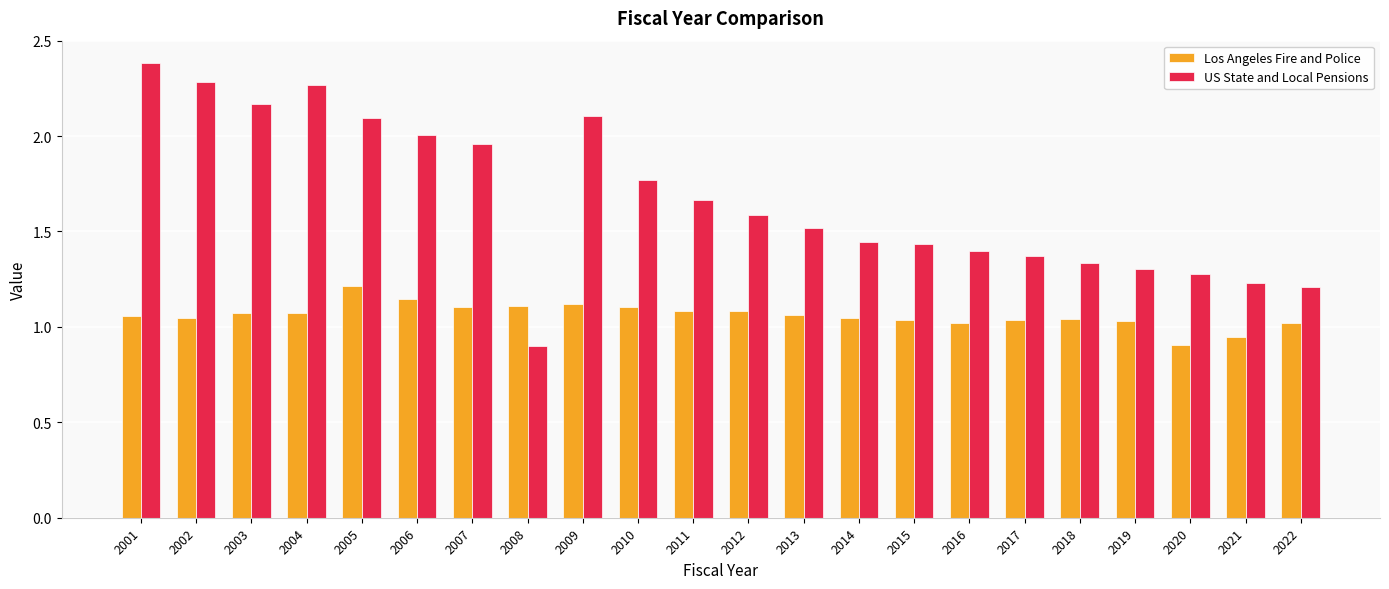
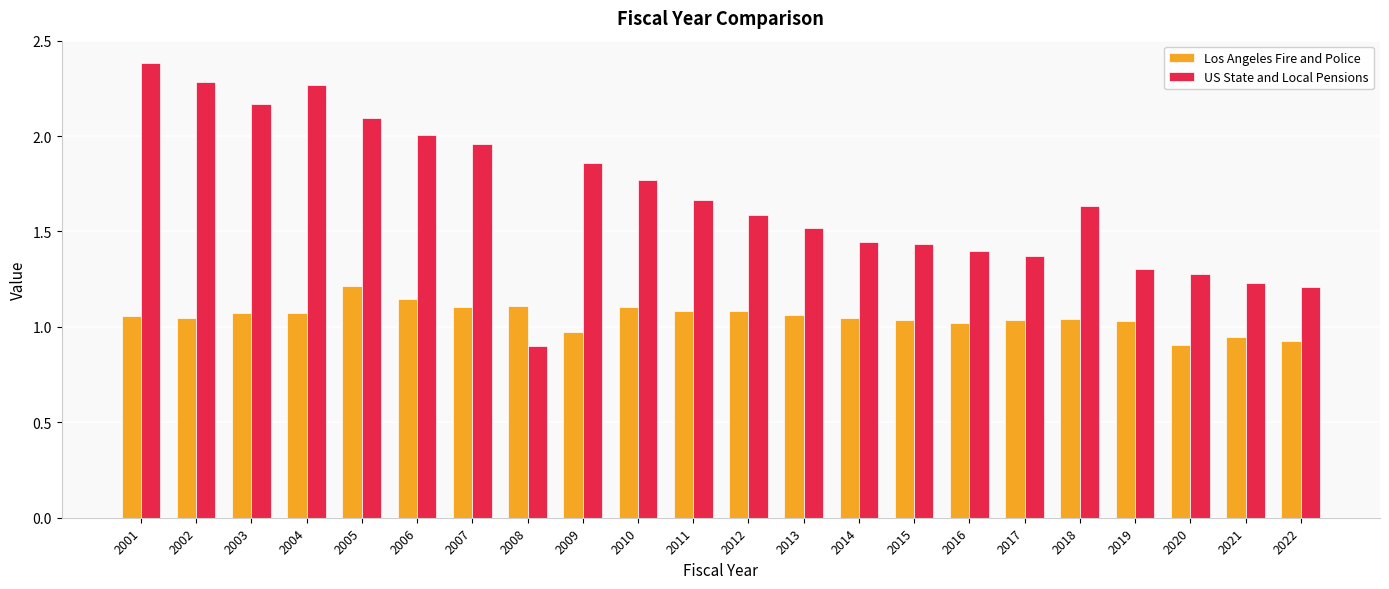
  {
    "Los Angeles Fire and Police": {
      "2001": 1.06,
      "2002": 1.05,
      "2003": 1.07,
      "2004": 1.07,
      "2005": 1.21,
      "2006": 1.15,
      "2007": 1.10,
      "2008": 1.11,
-     "2009": 1.12,
+     "2009": 0.97,
      "2010": 1.11,
      "2011": 1.08,
      "2012": 1.08,
      "2013": 1.06,
      "2014": 1.05,
      "2015": 1.04,
      "2016": 1.02,
      "2017": 1.04,
      "2018": 1.04,
      "2019": 1.03,
      "2020": 0.90,
      "2021": 0.95,
-     "2022": 1.02
+     "2022": 0.92
    },
    "US State and Local Pensions": {
      "2001": 2.38,
      "2002": 2.28,
      "2003": 2.17,
      "2004": 2.27,
      "2005": 2.10,
      "2006": 2.00,
      "2007": 1.96,
      "2008": 0.90,
-     "2009": 2.10,
+     "2009": 1.86,
      "2010": 1.77,
      "2011": 1.67,
      "2012": 1.59,
      "2013": 1.52,
      "2014": 1.45,
      "2015": 1.44,
      "2016": 1.40,
      "2017": 1.37,
-     "2018": 1.34,
+     "2018": 1.63,
      "2019": 1.31,
      "2020": 1.28,
      "2021": 1.23,
      "2022": 1.21
    }
  }
